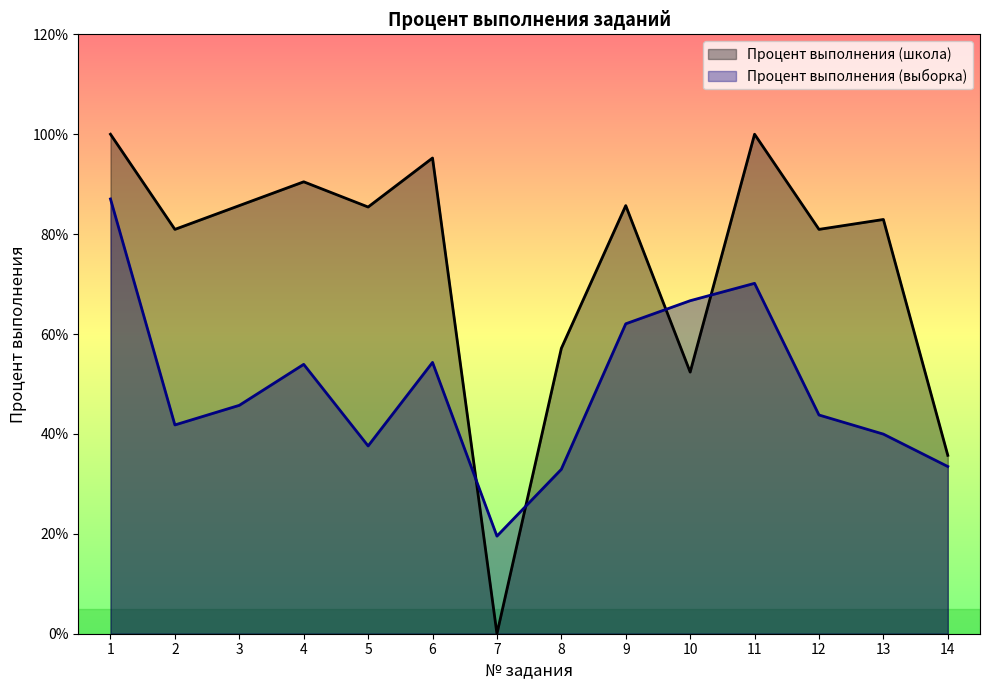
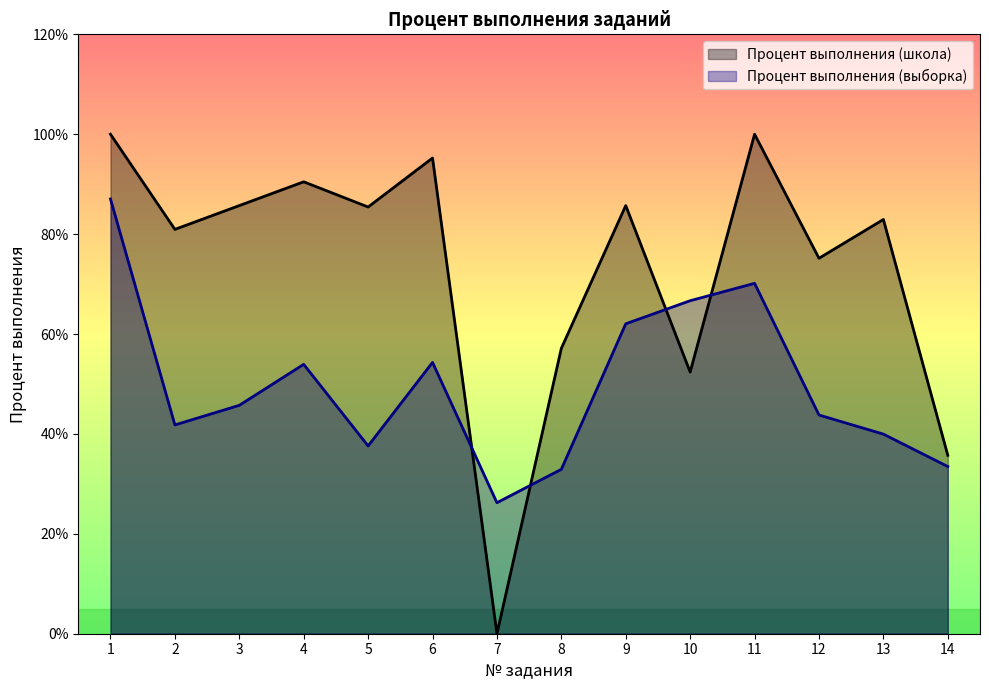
  {
    "Процент выполнения (школа)": {
      "1": "100%",
      "2": "81%",
      "3": "86%",
      "4": "90%",
      "5": "85%",
      "6": "95%",
      "7": "0%",
      "8": "57%",
      "9": "86%",
      "10": "52%",
      "11": "100%",
-     "12": "81%",
+     "12": "75%",
      "13": "83%",
      "14": "36%"
    },
    "Процент выполнения (выборка)": {
      "1": "87%",
      "2": "42%",
      "3": "46%",
      "4": "54%",
      "5": "38%",
      "6": "54%",
-     "7": "20%",
+     "7": "26%",
      "8": "33%",
      "9": "62%",
      "10": "67%",
      "11": "70%",
      "12": "44%",
      "13": "40%",
      "14": "33%"
    }
  }
